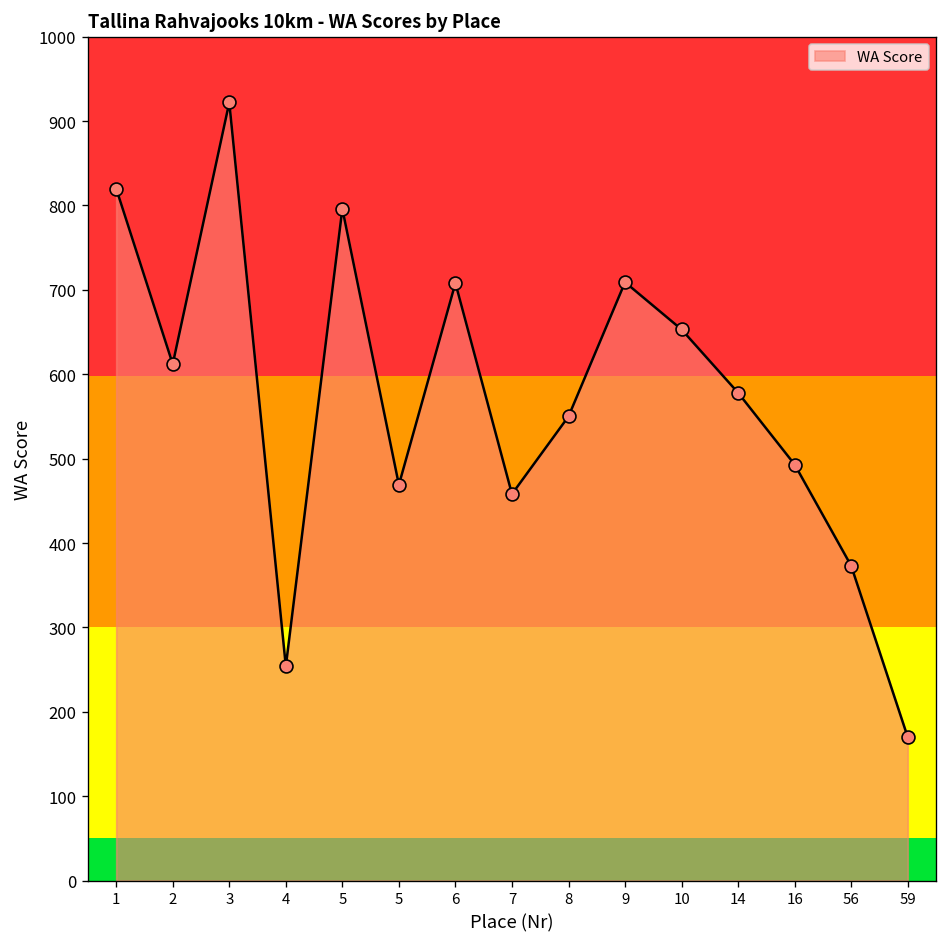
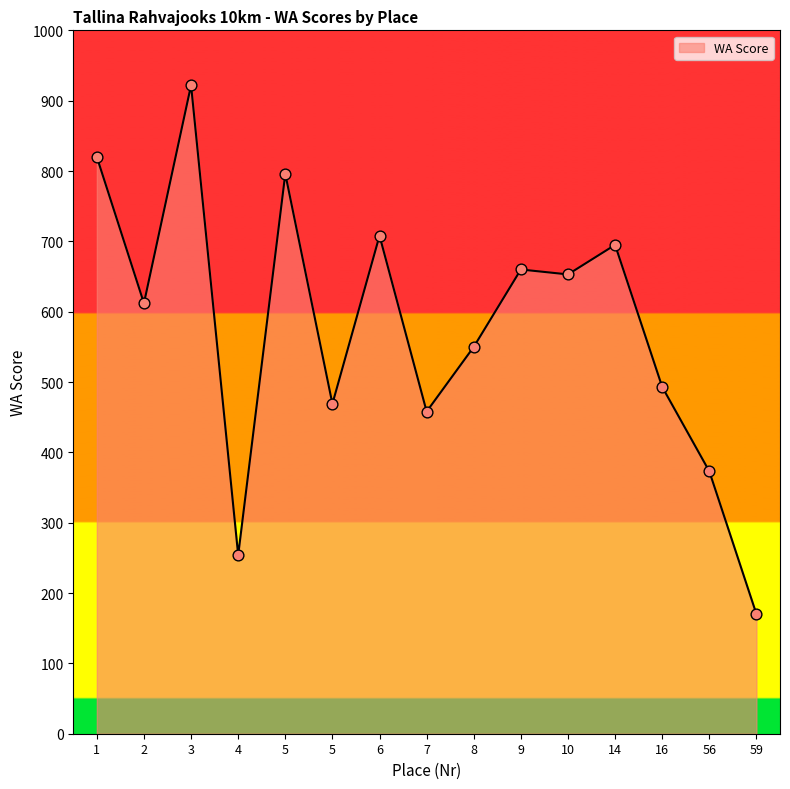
  {
    "1": 820,
    "2": 610,
    "3": 920,
    "4": 250,
    "6": 710,
    "7": 460,
    "8": 550,
-   "9": 710,
+   "9": 660,
    "10": 650,
-   "14": 580,
+   "14": 700,
    "16": 490,
    "56": 370,
    "59": 170
  }
